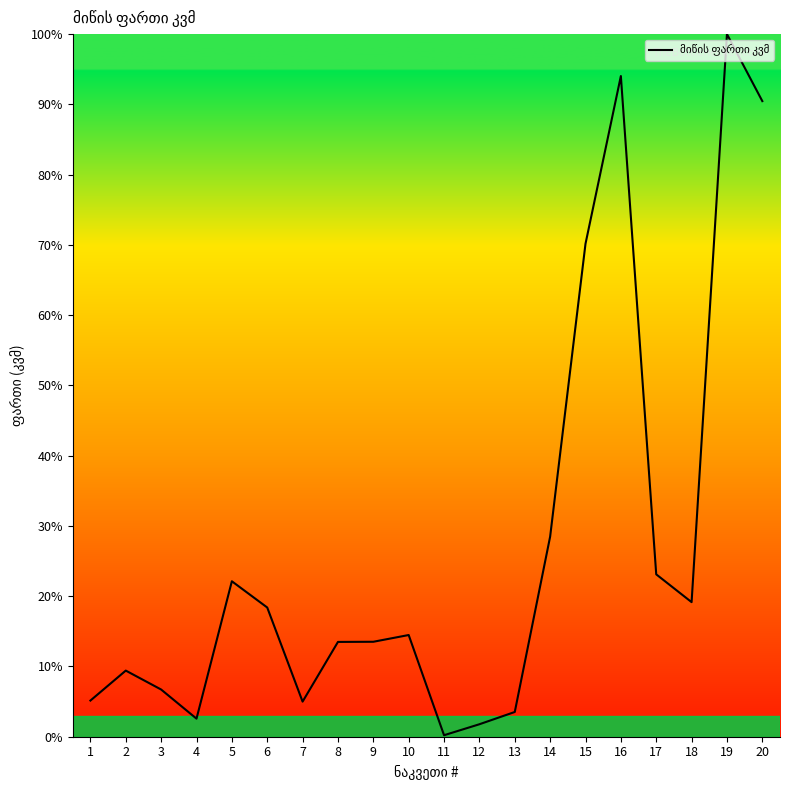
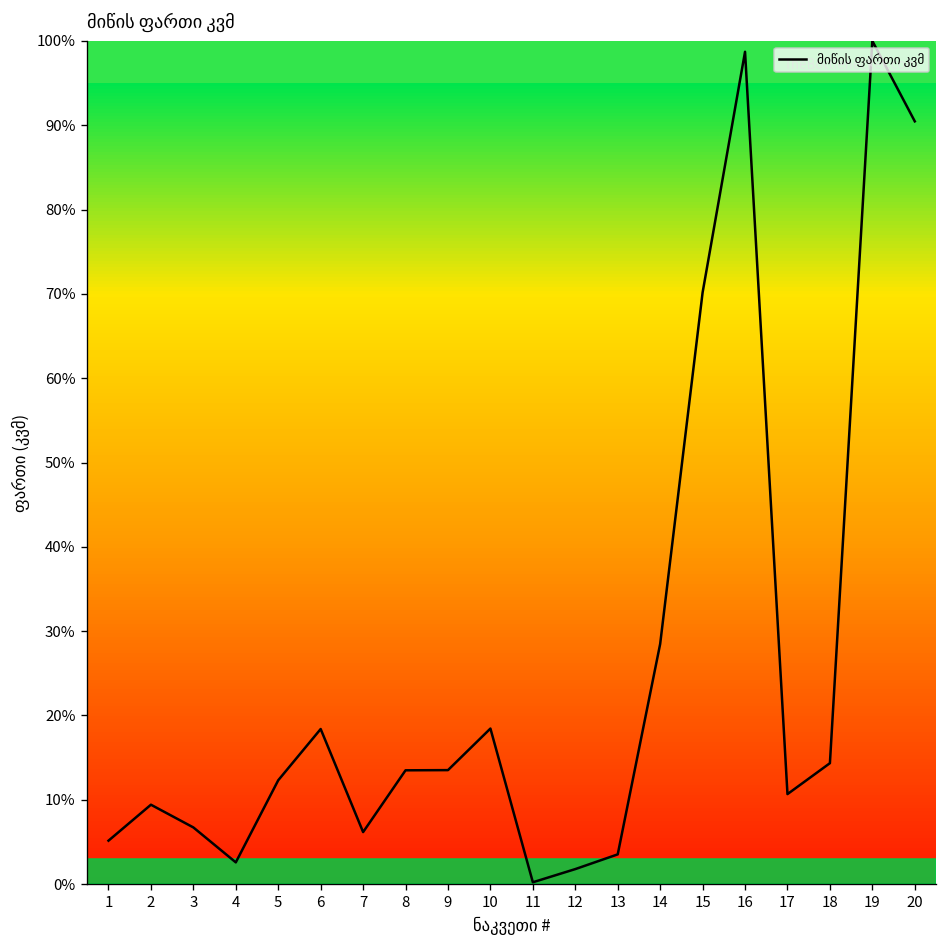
  {
    "1": "5%",
    "2": "9%",
    "3": "7%",
-   "5": "22%",
+   "5": "12%",
    "6": "18%",
-   "7": "5%",
+   "7": "6%",
    "8": "13%",
    "9": "14%",
-   "10": "14%",
+   "10": "18%",
    "13": "4%",
    "14": "28%",
    "15": "70%",
-   "16": "94%",
-   "17": "23%",
-   "18": "19%",
+   "16": "99%",
+   "17": "11%",
+   "18": "14%",
    "19": "100%",
    "20": "90%"
  }
